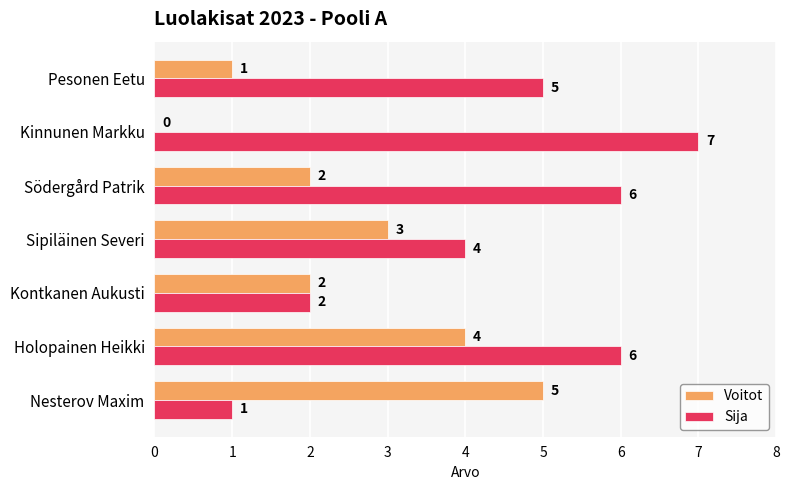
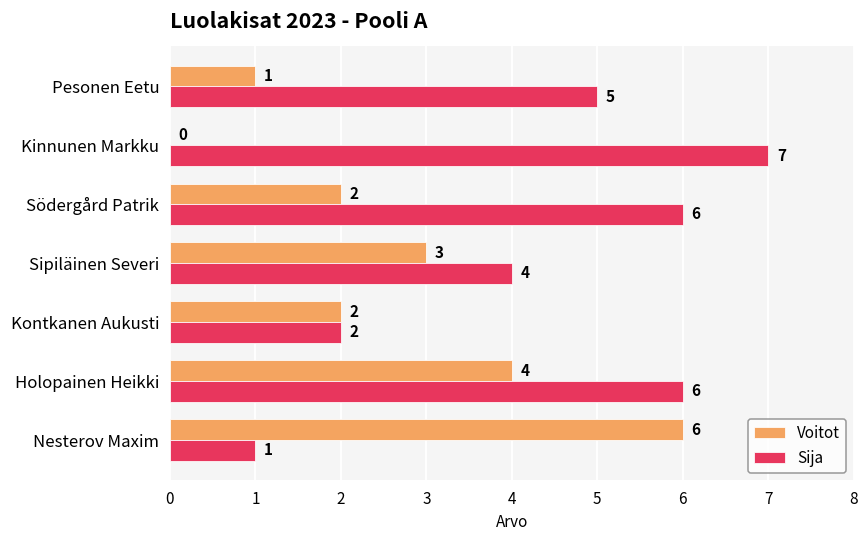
  {
    "Voitot": {
      "Pesonen Eetu": 1,
      "Kinnunen Markku": 0,
      "Södergård Patrik": 2,
      "Sipiläinen Severi": 3,
      "Kontkanen Aukusti": 2,
      "Holopainen Heikki": 4,
-     "Nesterov Maxim": 5
+     "Nesterov Maxim": 6
    },
    "Sija": {
      "Pesonen Eetu": 5,
      "Kinnunen Markku": 7,
      "Södergård Patrik": 6,
      "Sipiläinen Severi": 4,
      "Kontkanen Aukusti": 2,
      "Holopainen Heikki": 6,
      "Nesterov Maxim": 1
    }
  }
